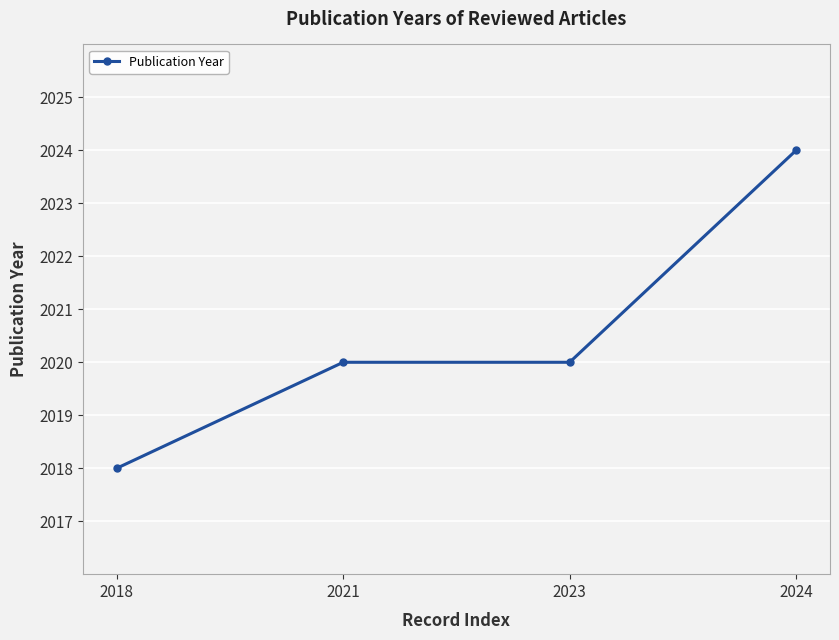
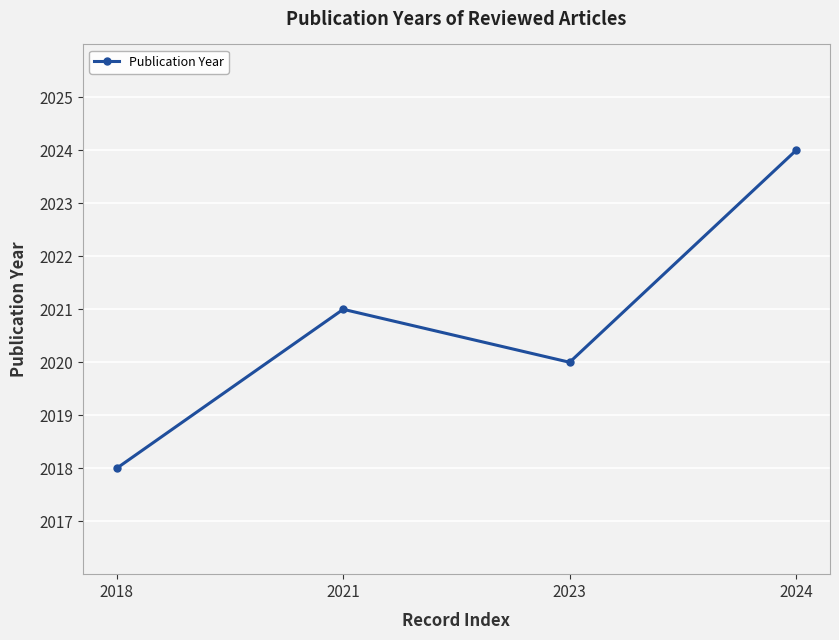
  {
    "2018": 2018,
-   "2021": 2020,
+   "2021": 2021,
    "2023": 2020,
    "2024": 2024
  }
